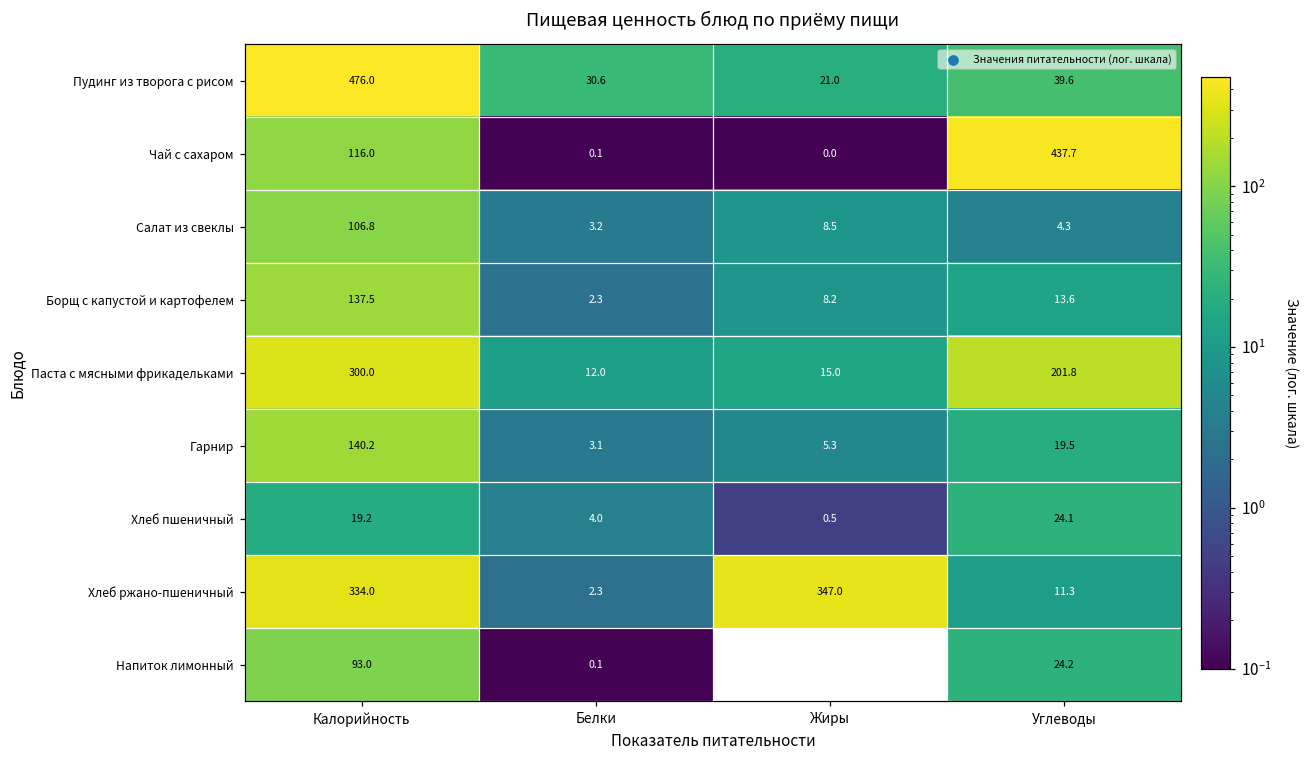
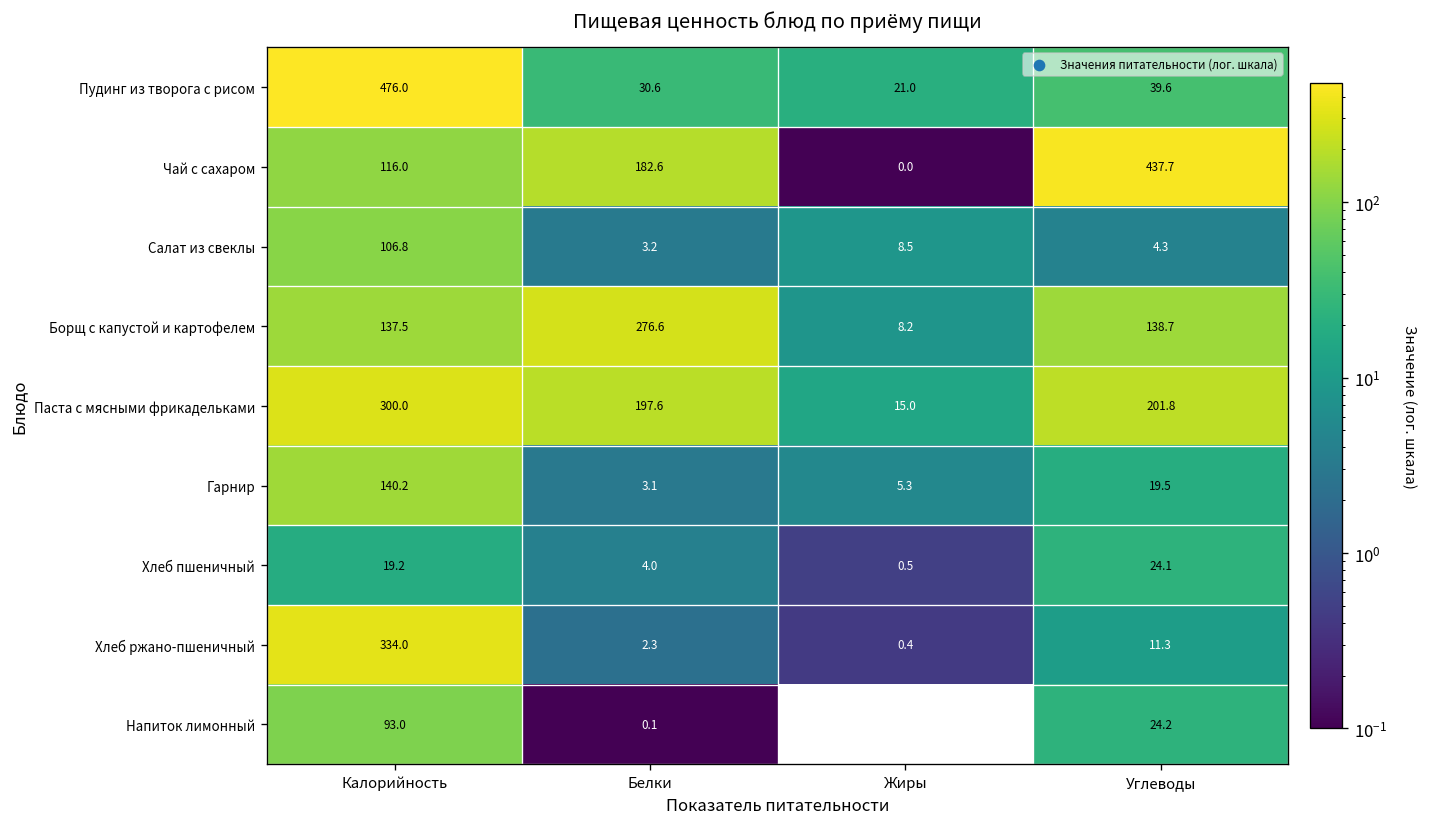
  {
    "Пудинг из творога с рисом": {
      "Калорийность": 476.0,
      "Белки": 30.6,
      "Жиры": 21.0,
      "Углеводы": 39.6
    },
    "Чай с сахаром": {
      "Калорийность": 116.0,
-     "Белки": 0.1,
+     "Белки": 182.6,
      "Жиры": 0.0,
      "Углеводы": 437.7
    },
    "Салат из свеклы": {
      "Калорийность": 106.8,
      "Белки": 3.2,
      "Жиры": 8.5,
      "Углеводы": 4.3
    },
    "Борщ с капустой и картофелем": {
      "Калорийность": 137.5,
-     "Белки": 2.3,
+     "Белки": 276.6,
      "Жиры": 8.2,
-     "Углеводы": 13.6
+     "Углеводы": 138.7
    },
    "Паста с мясными фрикадельками": {
      "Калорийность": 300.0,
-     "Белки": 12.0,
+     "Белки": 197.6,
      "Жиры": 15.0,
      "Углеводы": 201.8
    },
    "Гарнир": {
      "Калорийность": 140.2,
      "Белки": 3.1,
      "Жиры": 5.3,
      "Углеводы": 19.5
    },
    "Хлеб пшеничный": {
      "Калорийность": 19.2,
      "Белки": 4.0,
      "Жиры": 0.5,
      "Углеводы": 24.1
    },
    "Хлеб ржано-пшеничный": {
      "Калорийность": 334.0,
      "Белки": 2.3,
-     "Жиры": 347.0,
+     "Жиры": 0.4,
      "Углеводы": 11.3
    },
    "Напиток лимонный": {
      "Калорийность": 93.0,
      "Белки": 0.1,
      "Углеводы": 24.2
    }
  }
